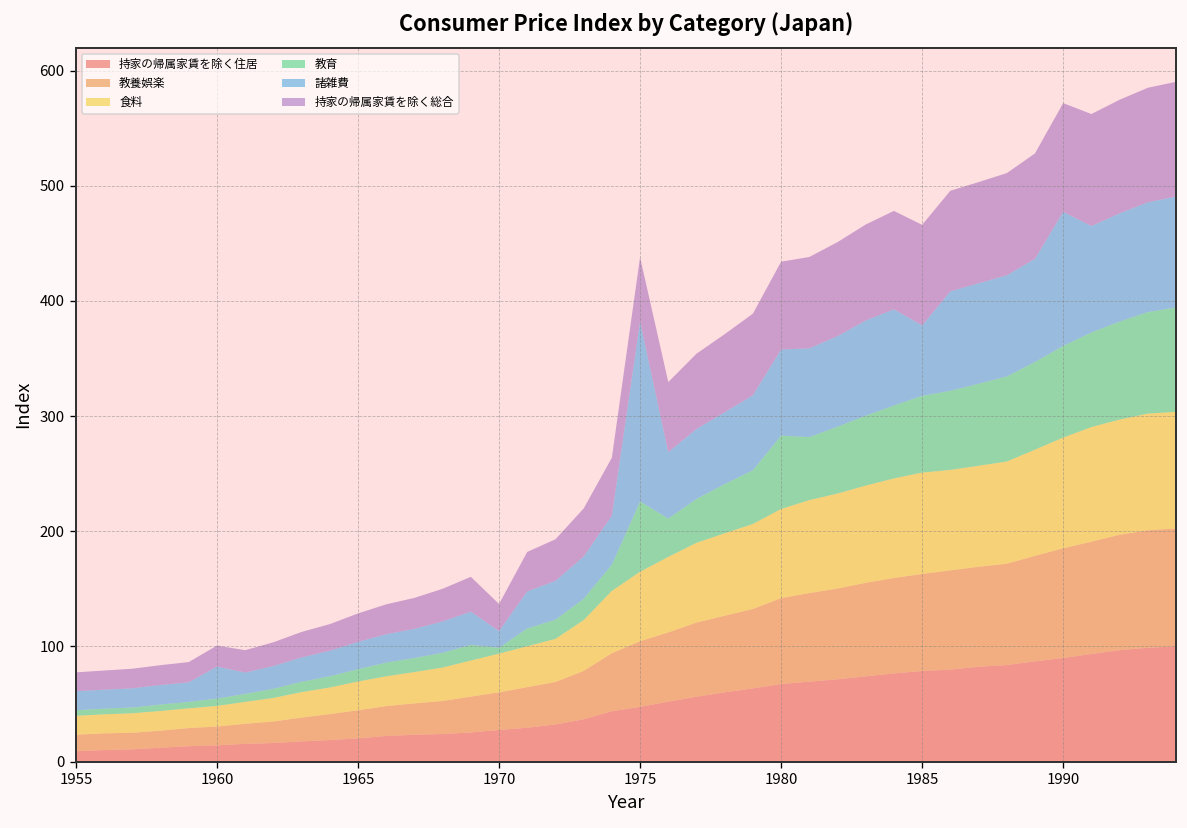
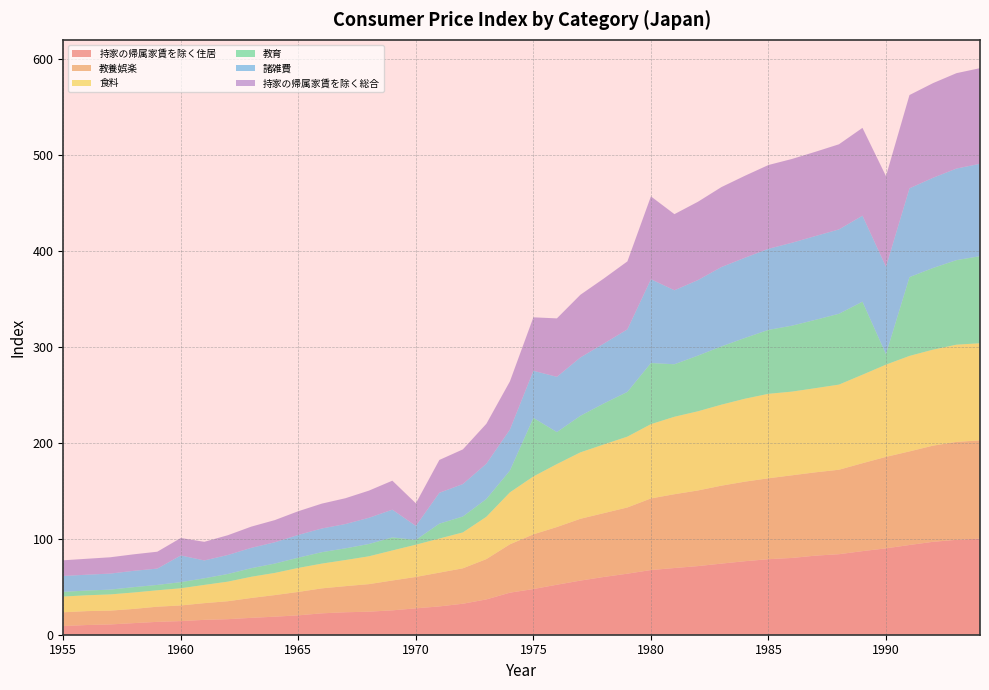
  {
    "教育": {
      "1955": 0,
      "1960": 10,
      "1965": 10,
      "1970": 10,
      "1975": 60,
      "1980": 60,
      "1985": 70,
-     "1990": 80
+     "1990": 10
    },
    "諸雑費": {
      "1955": 20,
      "1960": 30,
      "1965": 20,
      "1970": 10,
-     "1975": 160,
-     "1980": 70,
-     "1985": 60,
-     "1990": 120
+     "1975": 50,
+     "1980": 90,
+     "1985": 80,
+     "1990": 90
    },
    "持家の帰属家賃を除く総合": {
      "1955": 20,
      "1960": 20,
      "1965": 20,
      "1970": 20,
      "1975": 60,
-     "1980": 80,
+     "1980": 90,
      "1985": 90,
      "1990": 90
    }
  }
